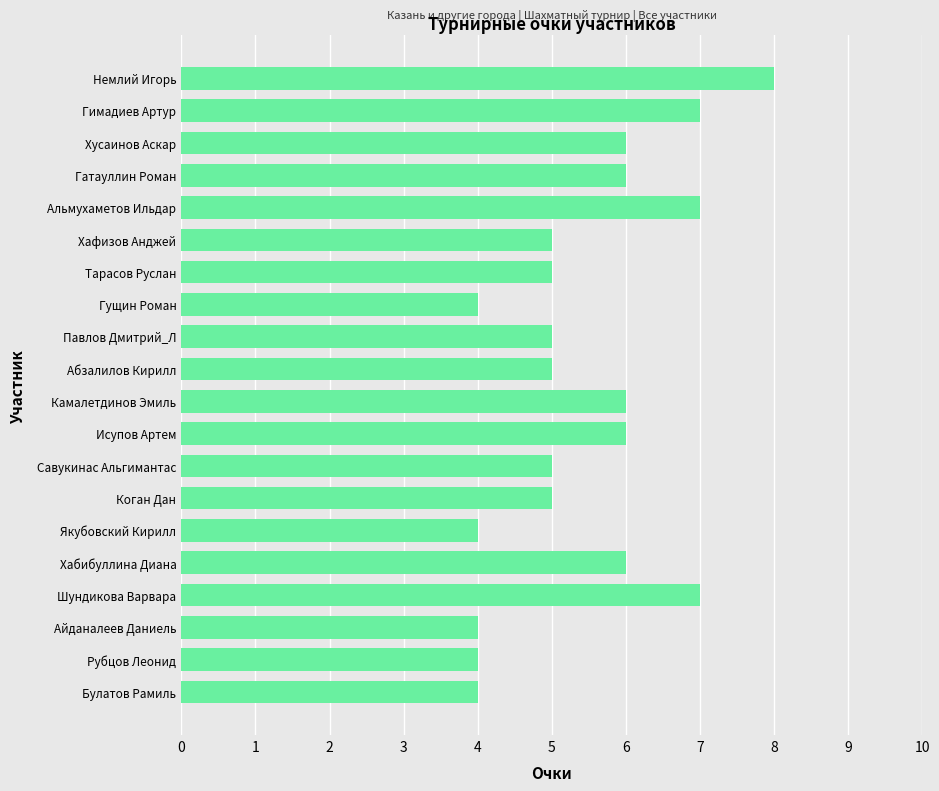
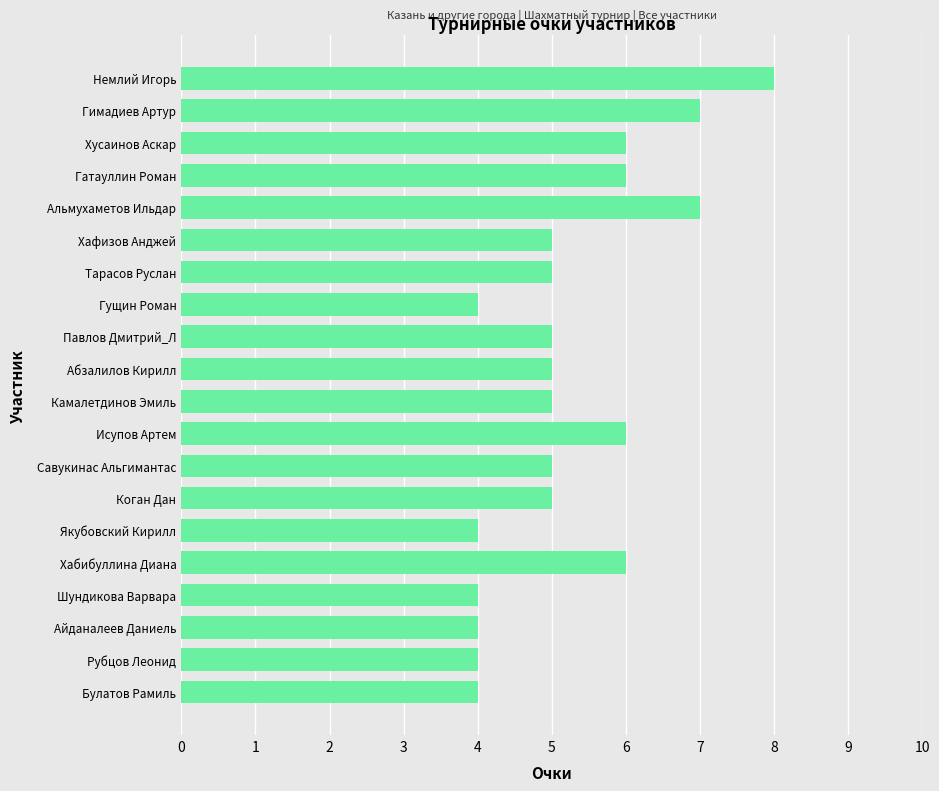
  {
    "Немлий Игорь": 8,
    "Гимадиев Артур": 7,
    "Хусаинов Аскар": 6,
    "Гатауллин Роман": 6,
    "Альмухаметов Ильдар": 7,
    "Хафизов Анджей": 5,
    "Тарасов Руслан": 5,
    "Гущин Роман": 4,
    "Павлов Дмитрий_Л": 5,
    "Абзалилов Кирилл": 5,
-   "Камалетдинов Эмиль": 6,
+   "Камалетдинов Эмиль": 5,
    "Исупов Артем": 6,
    "Савукинас Альгимантас": 5,
    "Коган Дан": 5,
    "Якубовский Кирилл": 4,
    "Хабибуллина Диана": 6,
-   "Шундикова Варвара": 7,
+   "Шундикова Варвара": 4,
    "Айданалеев Даниель": 4,
    "Рубцов Леонид": 4,
    "Булатов Рамиль": 4
  }
